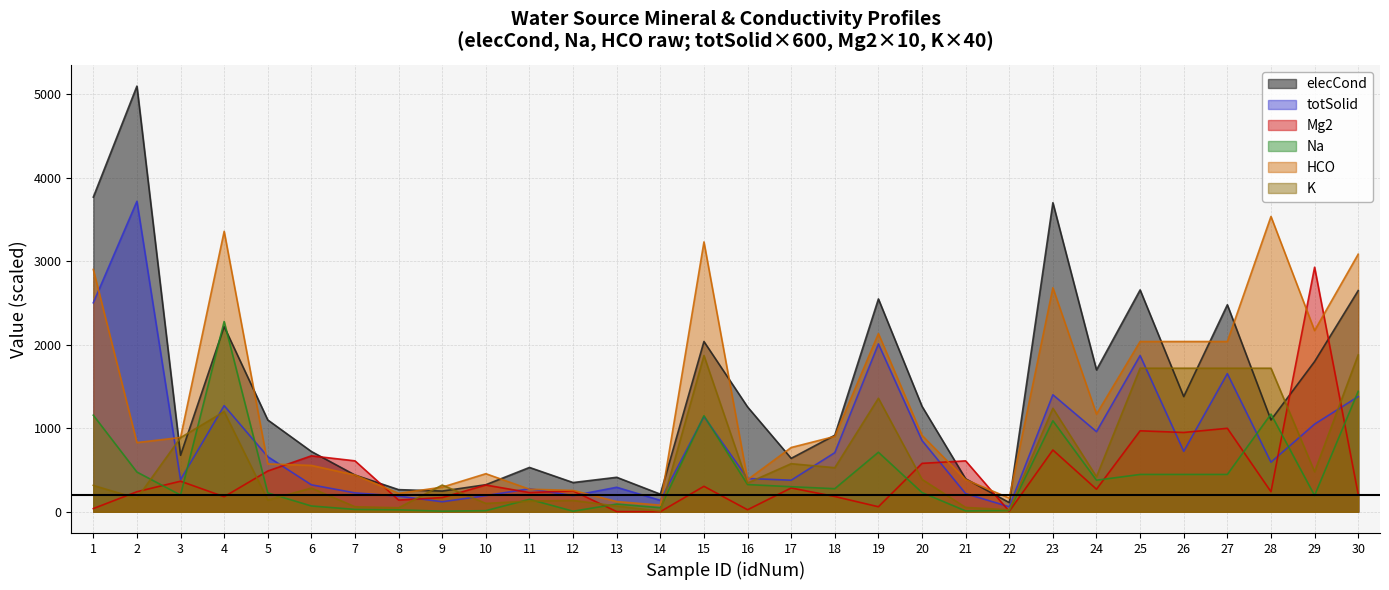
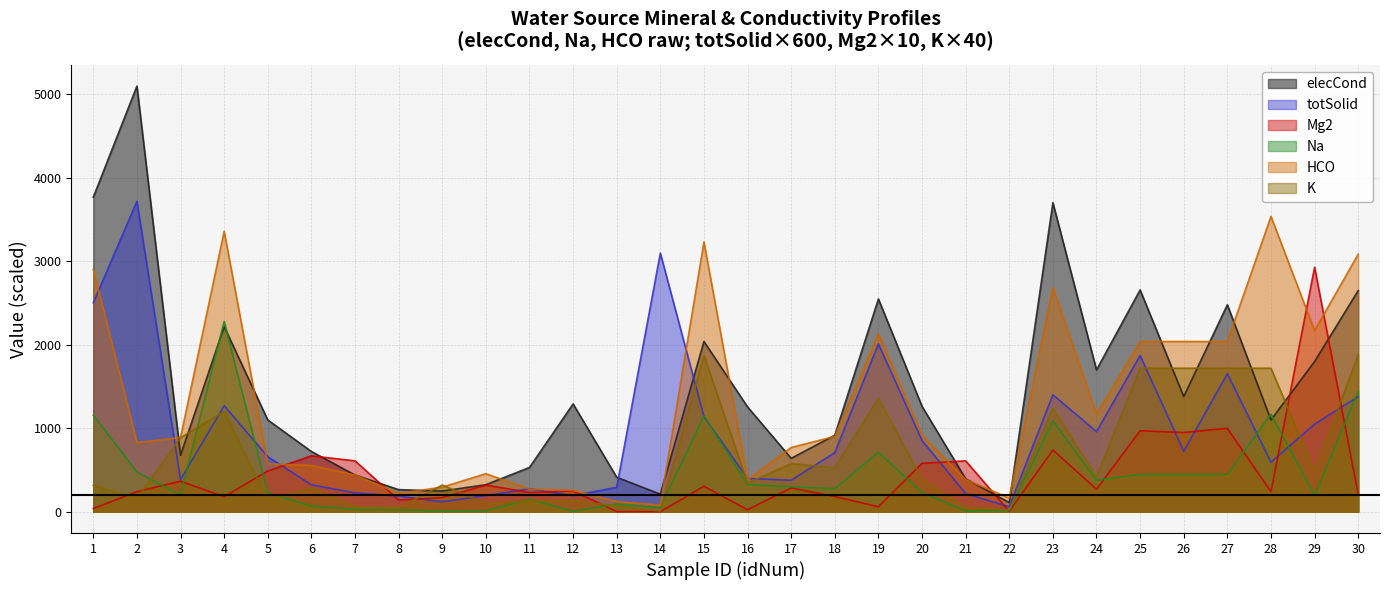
  {
    "elecCond": {
      "1": 3800,
      "2": 5100,
      "3": 700,
      "4": 2200,
      "5": 1100,
      "6": 700,
      "8": 300,
      "9": 200,
      "11": 500,
-     "12": 400,
+     "12": 1300,
      "13": 400,
      "14": 200,
      "15": 2000,
      "16": 1300,
      "17": 600,
      "19": 2600,
      "20": 1300,
      "22": 100,
      "23": 3700,
      "24": 1700,
      "25": 2700,
      "26": 1400,
      "27": 2500,
      "28": 1100,
      "29": 1800,
      "30": 2700
    },
    "totSolid": {
      "1": 2500,
      "2": 3700,
      "4": 1300,
      "5": 700,
      "6": 300,
      "7": 200,
      "8": 200,
      "9": 100,
      "10": 200,
      "12": 200,
      "13": 300,
-     "14": 100,
+     "14": 3100,
      "17": 400,
      "18": 700,
      "19": 2000,
      "20": 900,
      "21": 200,
      "22": 100,
      "23": 1400,
      "24": 1000,
      "25": 1900,
      "26": 700,
      "27": 1700,
      "28": 600,
      "29": 1100,
      "30": 1400
    },
    "Mg2": {
      "1": 0,
      "2": 200,
      "4": 200,
      "5": 500,
      "6": 700,
      "7": 600,
      "8": 100,
      "9": 200,
      "11": 200,
      "13": 0,
      "15": 300,
      "16": 0,
      "18": 200,
      "19": 100,
      "20": 600,
      "21": 600,
      "23": 700,
      "24": 300,
      "25": 1000,
      "26": 1000,
      "27": 1000,
      "28": 200,
      "29": 2900,
      "30": 200
    },
    "Na": {
      "1": 1200,
      "2": 500,
      "3": 200,
      "4": 2300,
      "5": 200,
      "6": 100,
      "7": 0,
      "9": 0,
      "10": 0,
      "12": 0,
      "14": 0,
      "18": 300,
      "19": 700,
      "20": 200,
      "21": 0,
      "23": 1100,
      "24": 400,
      "25": 400,
      "26": 400,
      "27": 400,
      "28": 1200,
      "29": 200,
      "30": 1400
    }
  }
